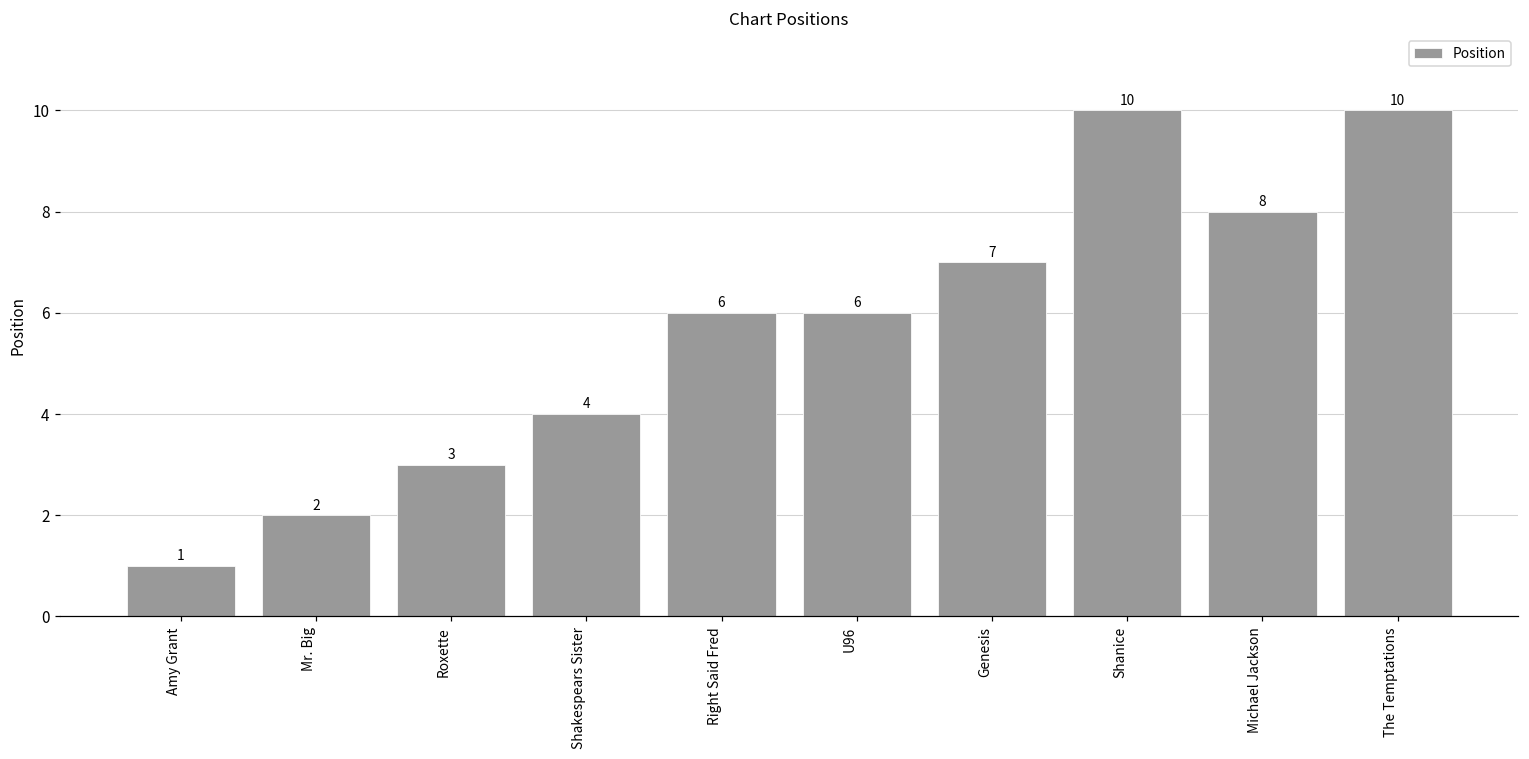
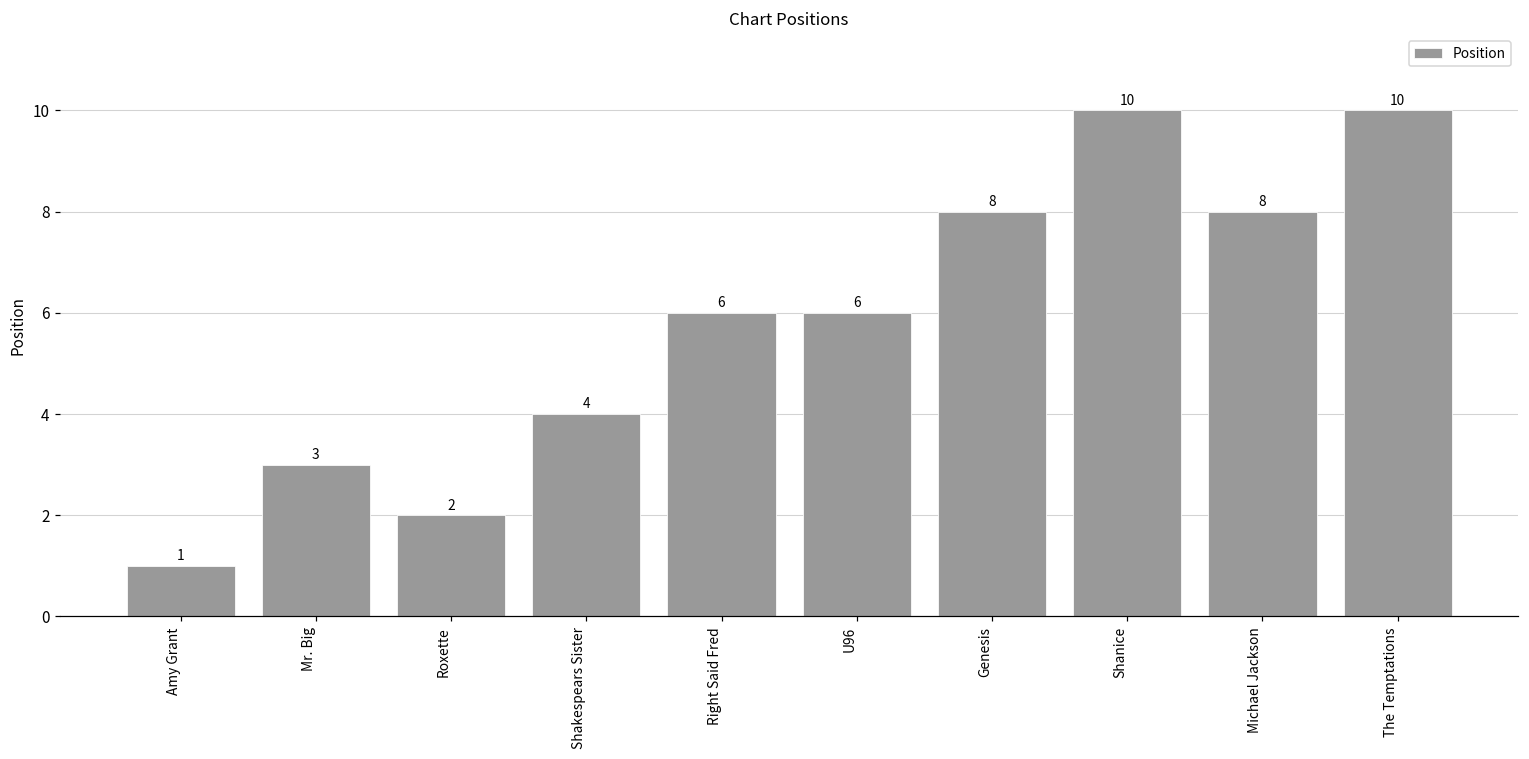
  {
    "Amy Grant": 1,
-   "Mr. Big": 2,
-   "Roxette": 3,
+   "Mr. Big": 3,
+   "Roxette": 2,
    "Shakespears Sister": 4,
    "Right Said Fred": 6,
    "U96": 6,
-   "Genesis": 7,
+   "Genesis": 8,
    "Shanice": 10,
    "Michael Jackson": 8,
    "The Temptations": 10
  }
